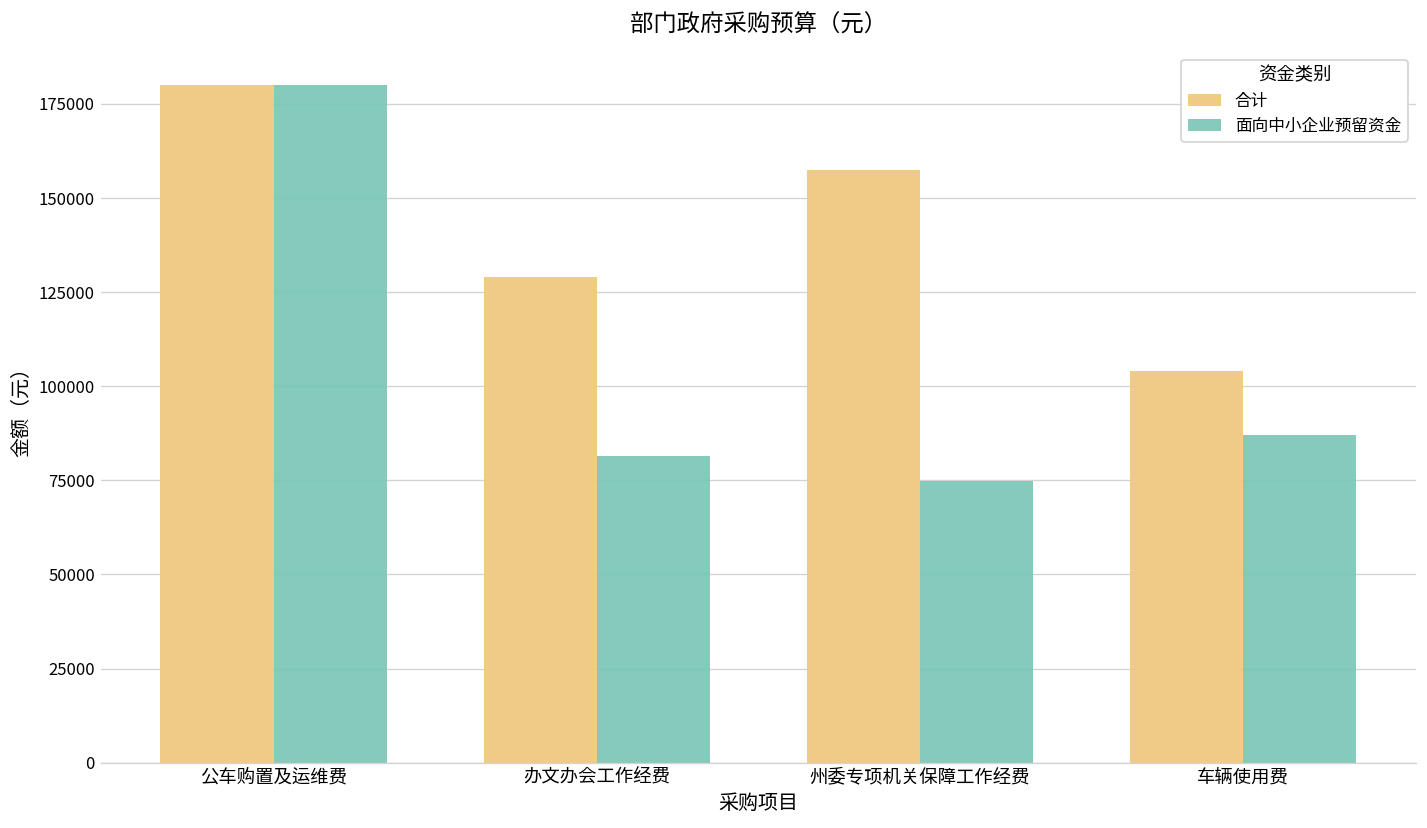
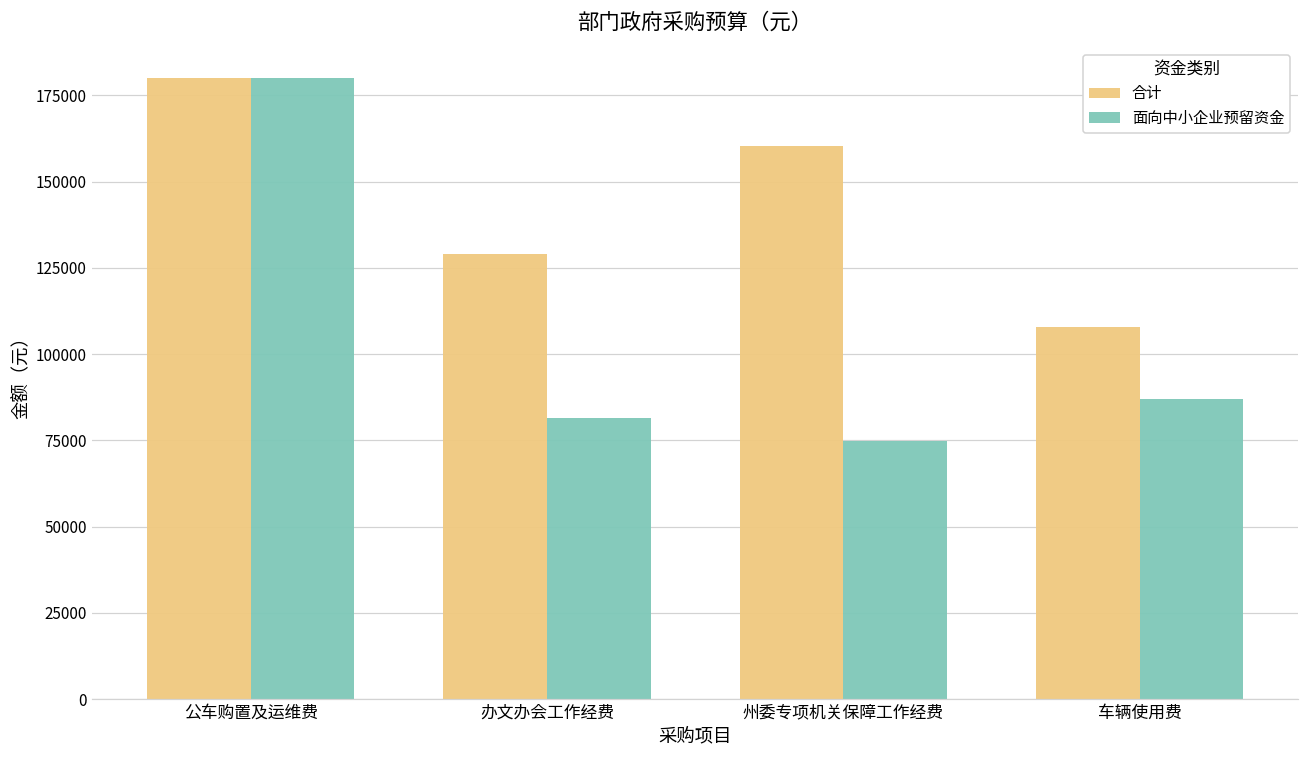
  {
    "合计": {
      "公车购置及运维费": 180000,
      "办文办会工作经费": 129000,
-     "州委专项机关保障工作经费": 158000,
-     "车辆使用费": 104000
+     "州委专项机关保障工作经费": 160000,
+     "车辆使用费": 108000
    },
    "面向中小企业预留资金": {
      "公车购置及运维费": 180000,
      "办文办会工作经费": 81000,
      "州委专项机关保障工作经费": 75000,
      "车辆使用费": 87000
    }
  }
